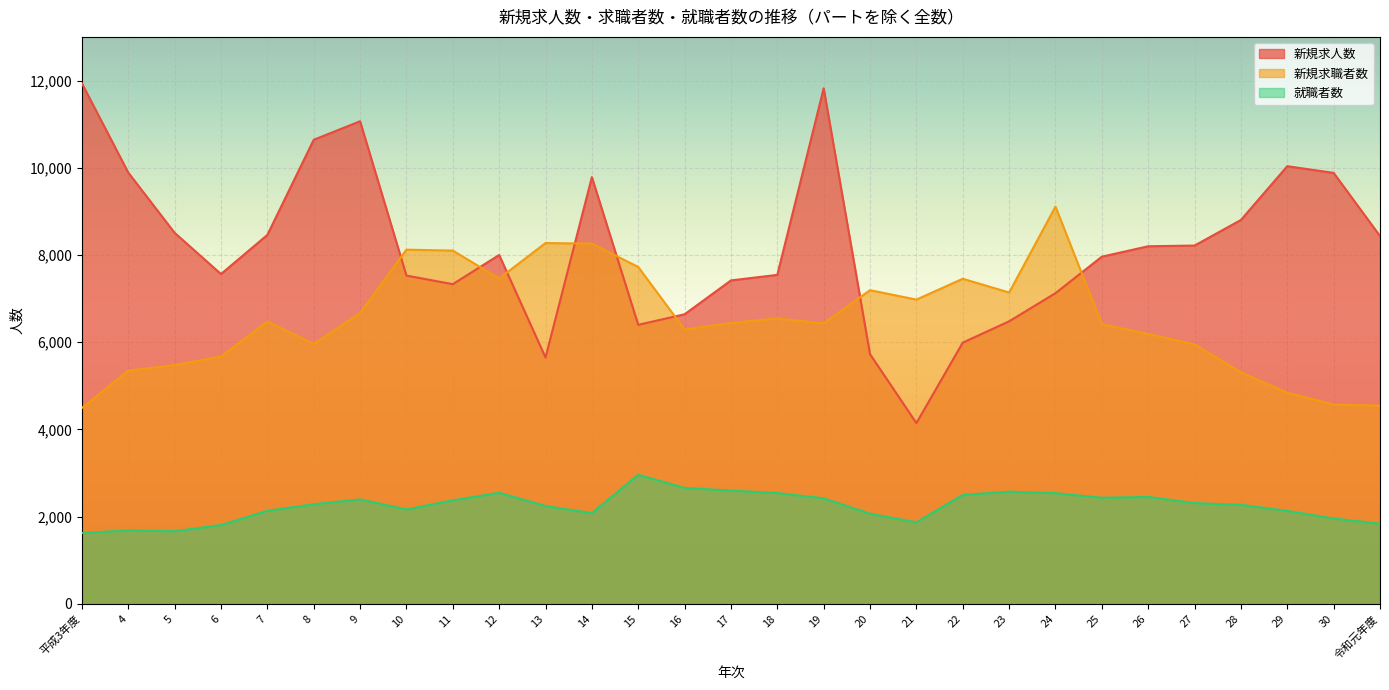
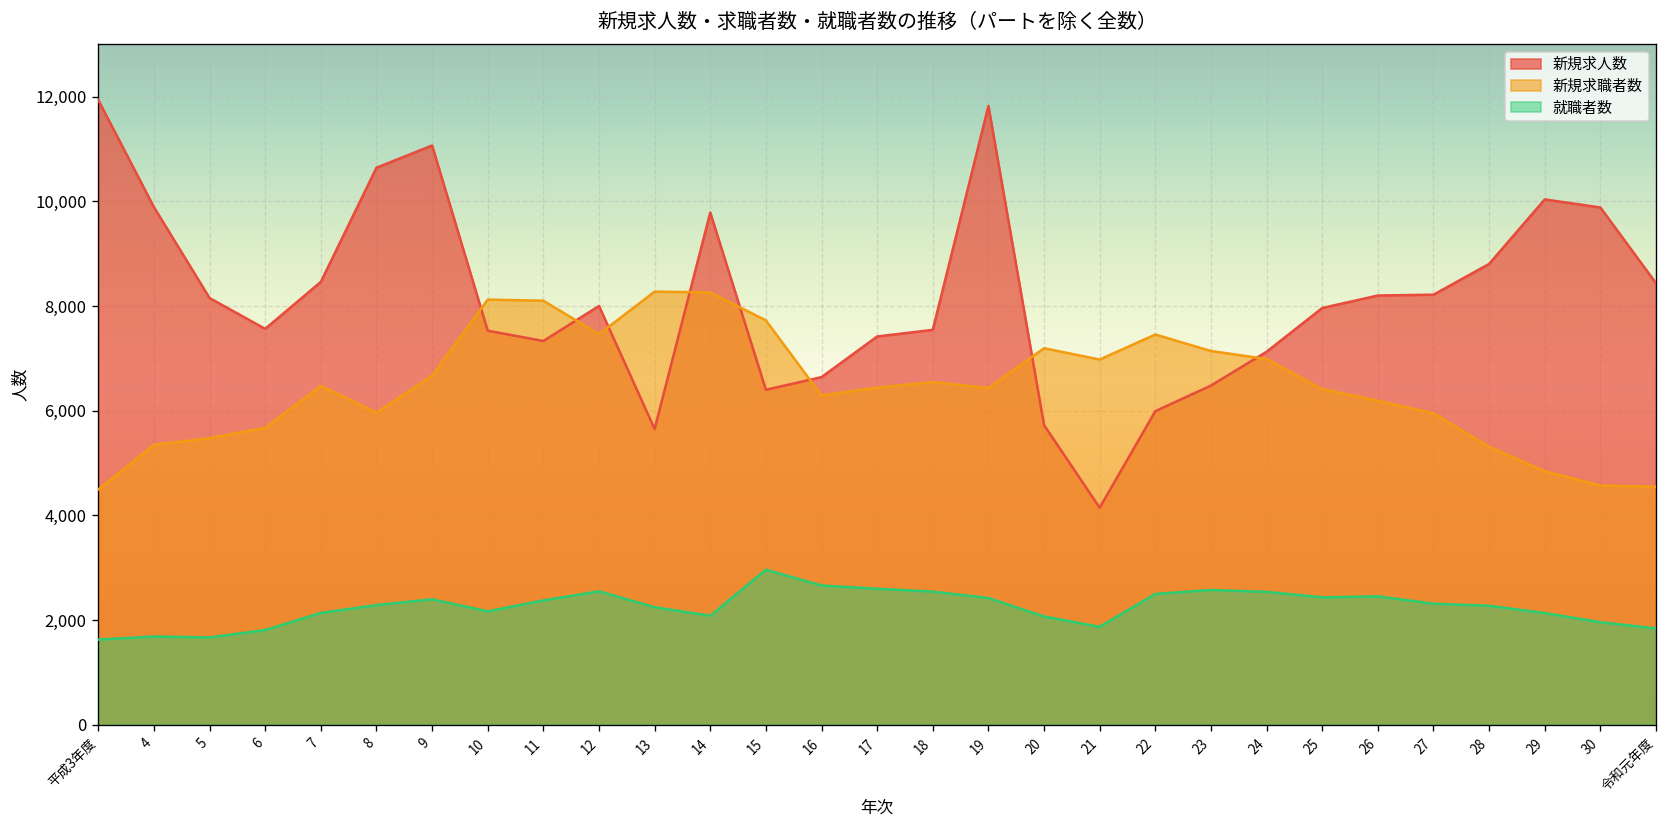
  {
    "新規求人数": {
      "平成3年度": "11,900",
      "4": "9,900",
-     "5": "8,500",
+     "5": "8,200",
      "6": "7,600",
      "7": "8,500",
      "8": "10,600",
      "9": "11,100",
      "10": "7,500",
      "11": "7,300",
      "12": "8,000",
      "13": "5,700",
      "14": "9,800",
      "15": "6,400",
      "16": "6,600",
      "17": "7,400",
      "18": "7,500",
      "19": "11,800",
      "20": "5,700",
      "21": "4,100",
      "22": "6,000",
      "23": "6,500",
      "24": "7,100",
      "25": "8,000",
      "26": "8,200",
      "27": "8,200",
      "28": "8,800",
      "29": "10,000",
      "30": "9,900",
      "令和元年度": "8,400"
    },
    "新規求職者数": {
      "平成3年度": "4,500",
      "4": "5,300",
      "5": "5,500",
      "6": "5,700",
      "7": "6,500",
      "8": "6,000",
      "9": "6,700",
      "10": "8,100",
      "11": "8,100",
      "12": "7,500",
      "13": "8,300",
      "14": "8,300",
      "15": "7,700",
      "16": "6,300",
      "17": "6,400",
      "18": "6,500",
      "19": "6,400",
      "20": "7,200",
      "21": "7,000",
      "22": "7,500",
      "23": "7,100",
-     "24": "9,100",
+     "24": "7,000",
      "25": "6,400",
      "26": "6,200",
      "27": "6,000",
      "28": "5,300",
      "29": "4,800",
      "30": "4,600",
      "令和元年度": "4,500"
    },
    "就職者数": {
      "平成3年度": "1,600",
      "4": "1,700",
      "5": "1,700",
      "6": "1,800",
      "7": "2,100",
      "8": "2,300",
      "9": "2,400",
      "10": "2,200",
      "11": "2,400",
      "12": "2,500",
      "13": "2,200",
      "14": "2,100",
      "15": "3,000",
      "16": "2,700",
      "17": "2,600",
      "18": "2,500",
      "19": "2,400",
      "20": "2,100",
      "21": "1,900",
      "22": "2,500",
      "23": "2,600",
      "24": "2,500",
      "25": "2,400",
      "26": "2,500",
      "27": "2,300",
      "28": "2,300",
      "29": "2,100",
      "30": "2,000",
      "令和元年度": "1,800"
    }
  }
